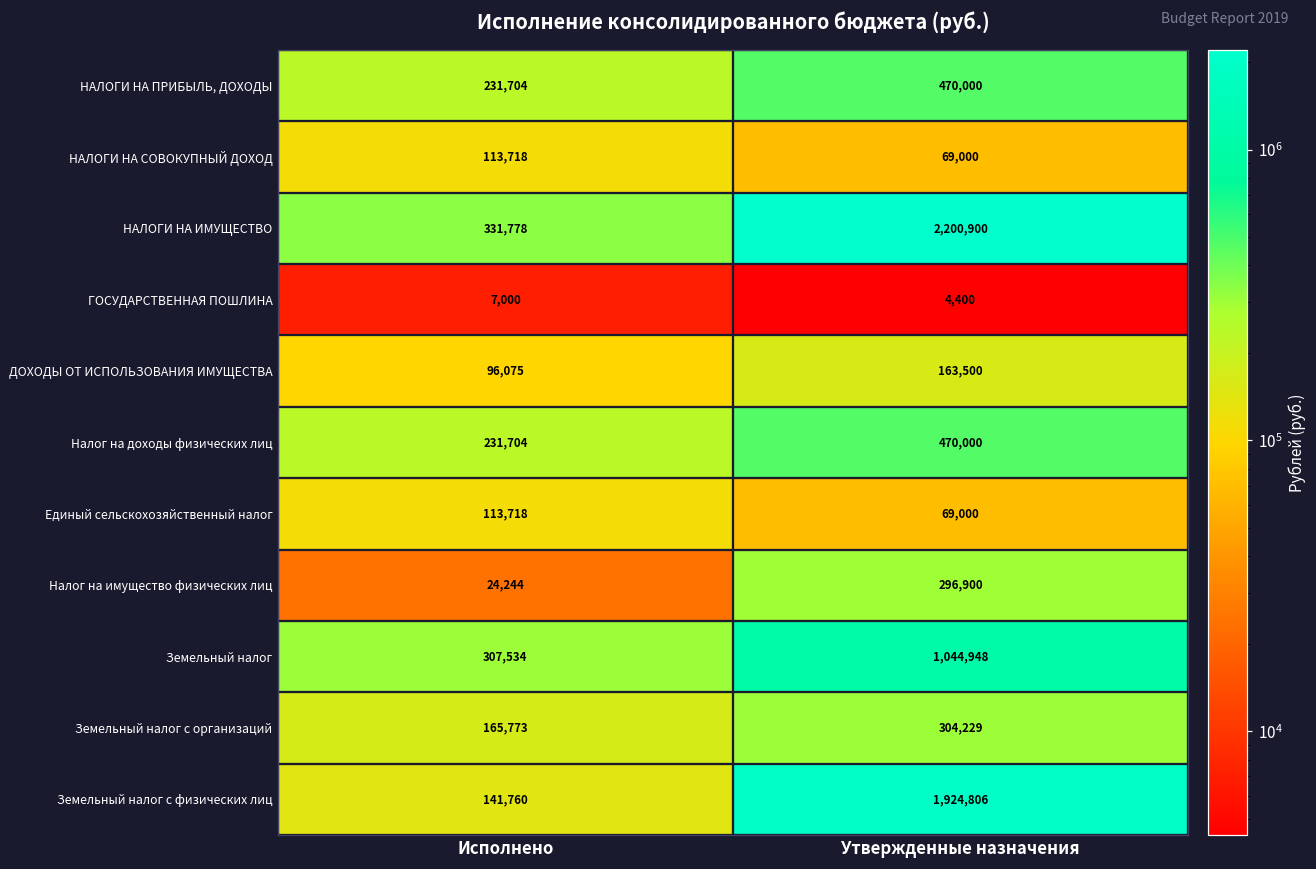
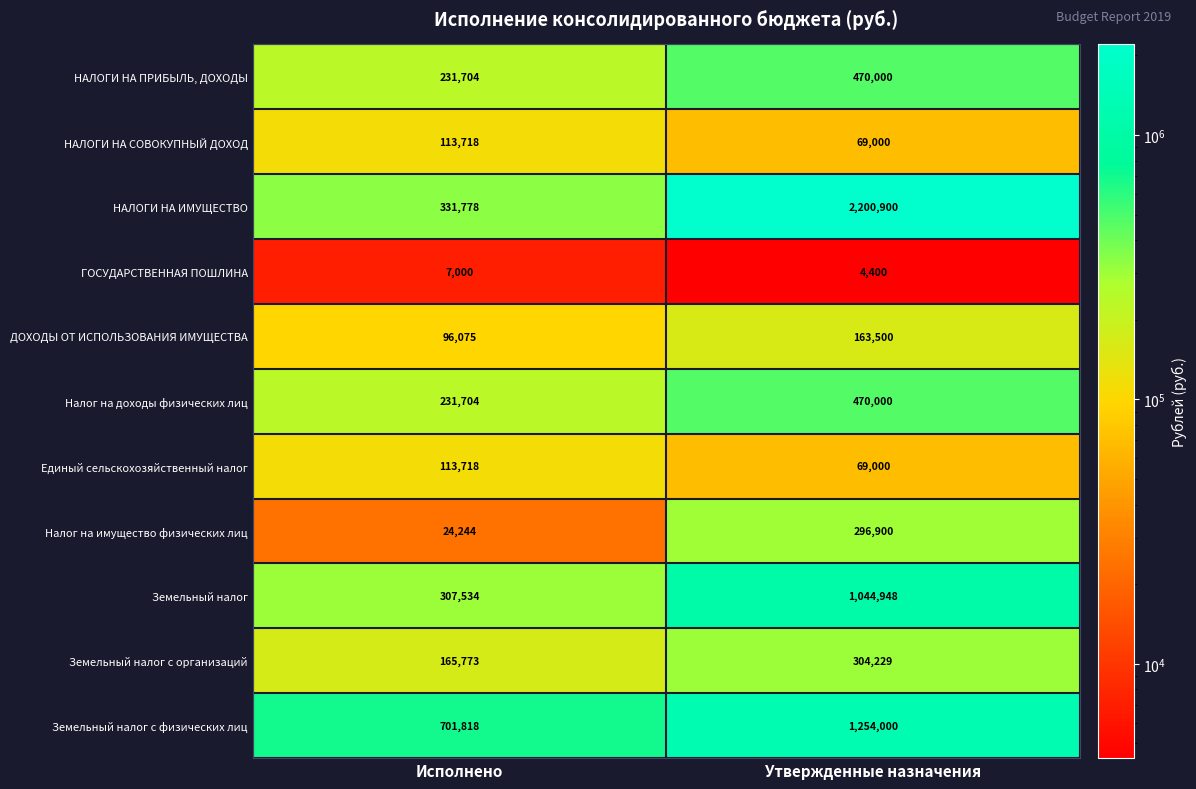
  {
    "НАЛОГИ НА ПРИБЫЛЬ, ДОХОДЫ": {
      "Исполнено": "231,704",
      "Утвержденные назначения": "470,000"
    },
    "НАЛОГИ НА СОВОКУПНЫЙ ДОХОД": {
      "Исполнено": "113,718",
      "Утвержденные назначения": "69,000"
    },
    "НАЛОГИ НА ИМУЩЕСТВО": {
      "Исполнено": "331,778",
      "Утвержденные назначения": "2,200,900"
    },
    "ГОСУДАРСТВЕННАЯ ПОШЛИНА": {
      "Исполнено": "7,000",
      "Утвержденные назначения": "4,400"
    },
    "ДОХОДЫ ОТ ИСПОЛЬЗОВАНИЯ ИМУЩЕСТВА": {
      "Исполнено": "96,075",
      "Утвержденные назначения": "163,500"
    },
    "Налог на доходы физических лиц": {
      "Исполнено": "231,704",
      "Утвержденные назначения": "470,000"
    },
    "Единый сельскохозяйственный налог": {
      "Исполнено": "113,718",
      "Утвержденные назначения": "69,000"
    },
    "Налог на имущество физических лиц": {
      "Исполнено": "24,244",
      "Утвержденные назначения": "296,900"
    },
    "Земельный налог": {
      "Исполнено": "307,534",
      "Утвержденные назначения": "1,044,948"
    },
    "Земельный налог с организаций": {
      "Исполнено": "165,773",
      "Утвержденные назначения": "304,229"
    },
    "Земельный налог с физических лиц": {
-     "Исполнено": "141,760",
-     "Утвержденные назначения": "1,924,806"
+     "Исполнено": "701,818",
+     "Утвержденные назначения": "1,254,000"
    }
  }
